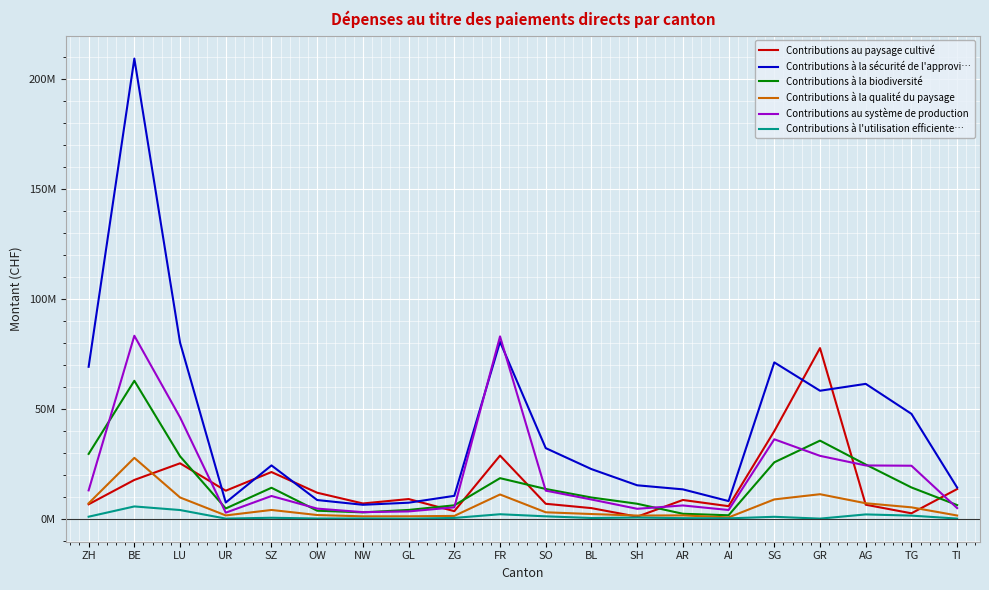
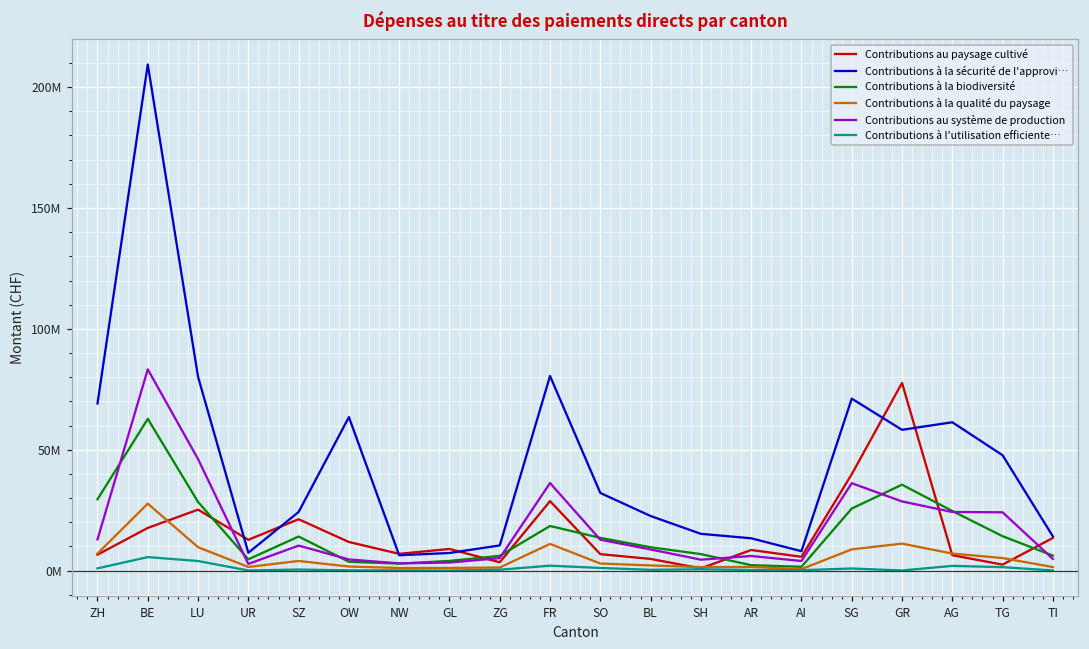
  {
    "Contributions au paysage cultivé": {
      "BE": 18000000,
      "LU": 25000000,
      "UR": 13000000,
      "SZ": 21000000,
      "OW": 12000000,
      "GL": 9000000,
      "ZG": 3000000,
      "FR": 29000000,
      "SO": 7000000,
      "BL": 5000000,
      "AR": 9000000,
      "AI": 6000000,
      "SG": 40000000,
      "GR": 78000000
    },
    "Contributions à la sécurité de l'approvi…": {
      "ZH": 69000000,
      "BE": 209000000,
      "LU": 80000000,
      "UR": 7000000,
      "SZ": 24000000,
-     "OW": 9000000,
+     "OW": 63000000,
      "GL": 7000000,
      "ZG": 10000000,
      "FR": 80000000,
      "SO": 32000000,
      "BL": 23000000,
      "SH": 15000000,
      "AR": 13000000,
      "AI": 8000000,
      "SG": 71000000,
      "GR": 58000000,
      "AG": 61000000,
      "TG": 48000000
    },
    "Contributions à la biodiversité": {
      "ZH": 29000000,
      "BE": 63000000,
      "LU": 28000000,
      "UR": 5000000,
      "SZ": 14000000,
      "FR": 18000000,
      "SH": 7000000,
      "SG": 26000000,
      "GR": 36000000,
      "TG": 14000000,
      "TI": 6000000
    },
    "Contributions à la qualité du paysage": {
      "BE": 28000000,
      "LU": 10000000,
      "UR": 2000000,
      "SZ": 4000000,
      "OW": 2000000,
      "FR": 11000000,
      "SO": 3000000,
      "BL": 2000000,
      "SG": 9000000,
      "GR": 11000000,
      "TG": 5000000,
      "TI": 1000000
    },
    "Contributions au système de production": {
      "ZH": 13000000,
      "BE": 83000000,
      "LU": 46000000,
      "UR": 3000000,
      "SZ": 10000000,
-     "FR": 83000000,
+     "FR": 36000000,
      "SH": 5000000,
      "AR": 6000000,
      "AI": 4000000,
      "SG": 36000000,
      "GR": 29000000,
      "TG": 24000000,
      "TI": 5000000
    },
    "Contributions à l'utilisation efficiente…": {
      "ZH": 1000000,
      "BE": 6000000,
      "LU": 4000000,
      "UR": 0,
      "SZ": 0,
      "OW": 0,
      "FR": 2000000,
      "SO": 1000000,
      "BL": 0,
      "AR": 0,
      "SG": 1000000,
      "GR": 0,
      "AG": 2000000,
      "TI": 0
    }
  }
